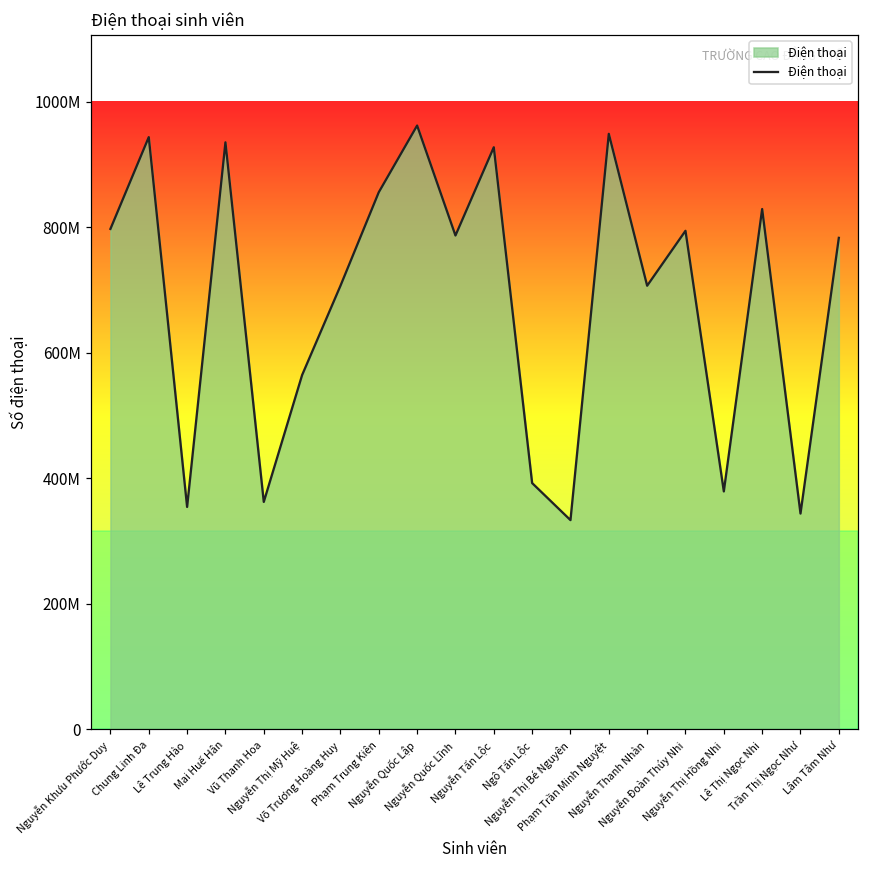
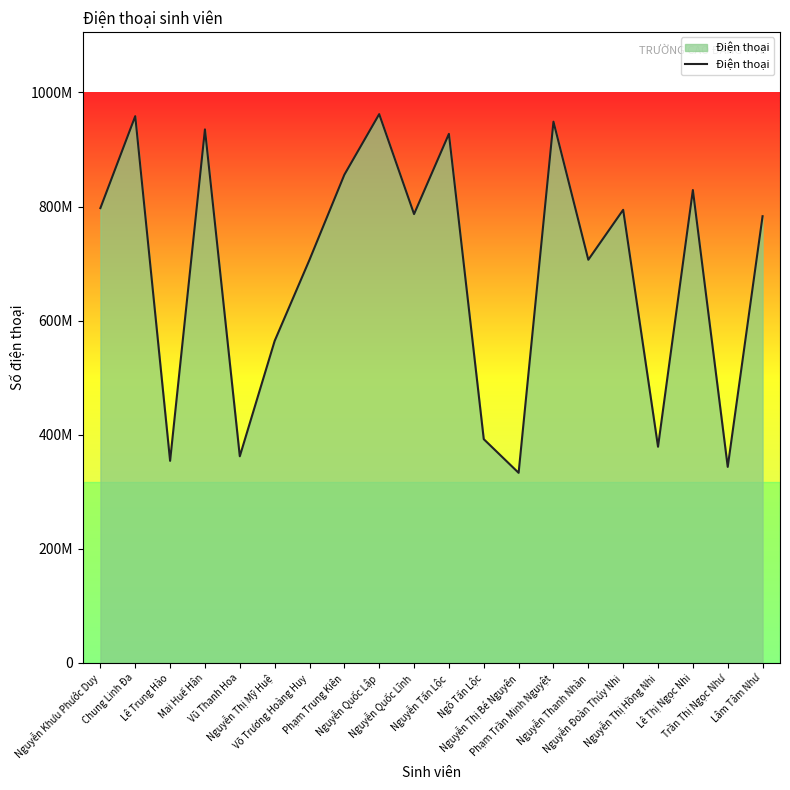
  {
    "Nguyễn Khưu Phước Duy": 800000000,
-   "Chung Linh Đa": 940000000,
+   "Chung Linh Đa": 960000000,
    "Lê Trung Hào": 350000000,
    "Mai Huế Hân": 940000000,
    "Vũ Thanh Hoa": 360000000,
    "Nguyễn Thị Mỹ Huệ": 560000000,
    "Võ Trương Hoàng Huy": 710000000,
    "Phạm Trung Kiên": 860000000,
    "Nguyễn Quốc Lập": 960000000,
    "Nguyễn Quốc Lĩnh": 790000000,
    "Nguyễn Tấn Lộc": 930000000,
    "Ngô Tấn Lộc": 390000000,
    "Nguyễn Thị Bé Nguyên": 330000000,
    "Phạm Trần Minh Nguyệt": 950000000,
    "Nguyễn Thanh Nhàn": 710000000,
    "Nguyễn Đoàn Thúy Nhi": 790000000,
    "Nguyễn Thị Hồng Nhi": 380000000,
    "Lê Thị Ngọc Nhi": 830000000,
    "Trần Thị Ngọc Như": 340000000,
    "Lâm Tâm Như": 780000000
  }
